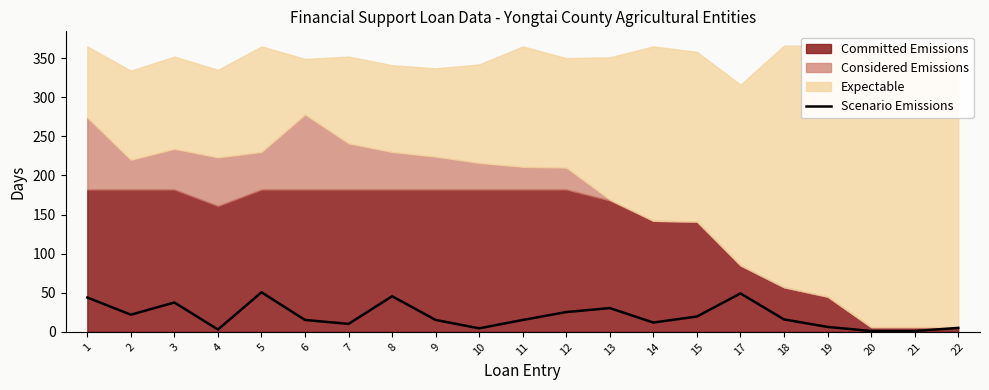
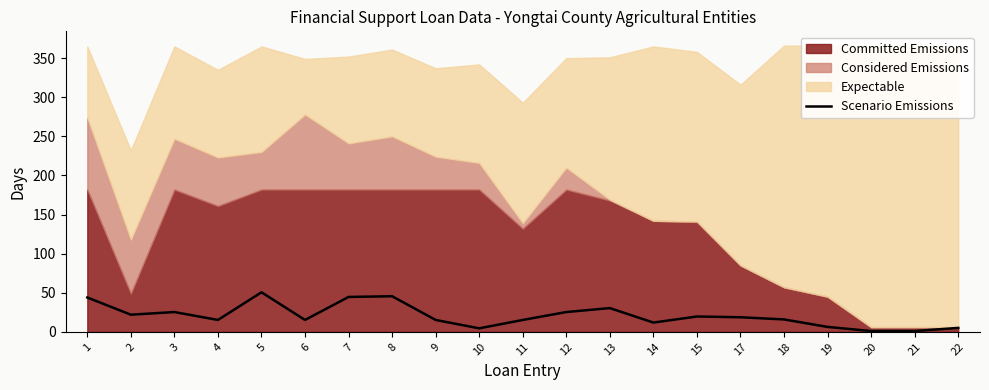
  {
    "Scenario Emissions": {
      "1": 40,
      "2": 20,
-     "3": 40,
-     "4": 0,
+     "3": 30,
+     "4": 20,
      "5": 50,
      "6": 20,
-     "7": 10,
+     "7": 40,
      "8": 50,
      "9": 20,
      "10": 0,
      "11": 20,
      "12": 30,
      "13": 30,
      "14": 10,
      "15": 20,
-     "17": 50,
+     "17": 20,
      "18": 20,
      "19": 10,
      "20": 0,
      "21": 0
    },
    "Committed Emissions": {
      "1": 180,
-     "2": 180,
+     "2": 50,
      "3": 180,
      "4": 160,
      "5": 180,
      "6": 180,
      "7": 180,
      "8": 180,
      "9": 180,
      "10": 180,
-     "11": 180,
+     "11": 130,
      "12": 180
    },
    "Considered Emissions": {
      "1": 90,
-     "2": 40,
-     "3": 50,
+     "2": 70,
+     "3": 70,
      "4": 60,
      "5": 50,
      "6": 100,
      "7": 60,
-     "8": 50,
+     "8": 70,
      "9": 40,
      "10": 30,
-     "11": 30,
+     "11": 10,
      "12": 30
    },
    "Expectable": {
      "1": 90,
      "2": 110,
      "3": 120,
      "4": 110,
      "5": 140,
      "6": 70,
      "7": 110,
      "8": 110,
      "9": 110,
      "10": 130,
      "11": 150,
      "12": 140,
      "13": 180,
      "14": 220,
      "15": 220,
      "17": 230,
      "18": 310
    }
  }
